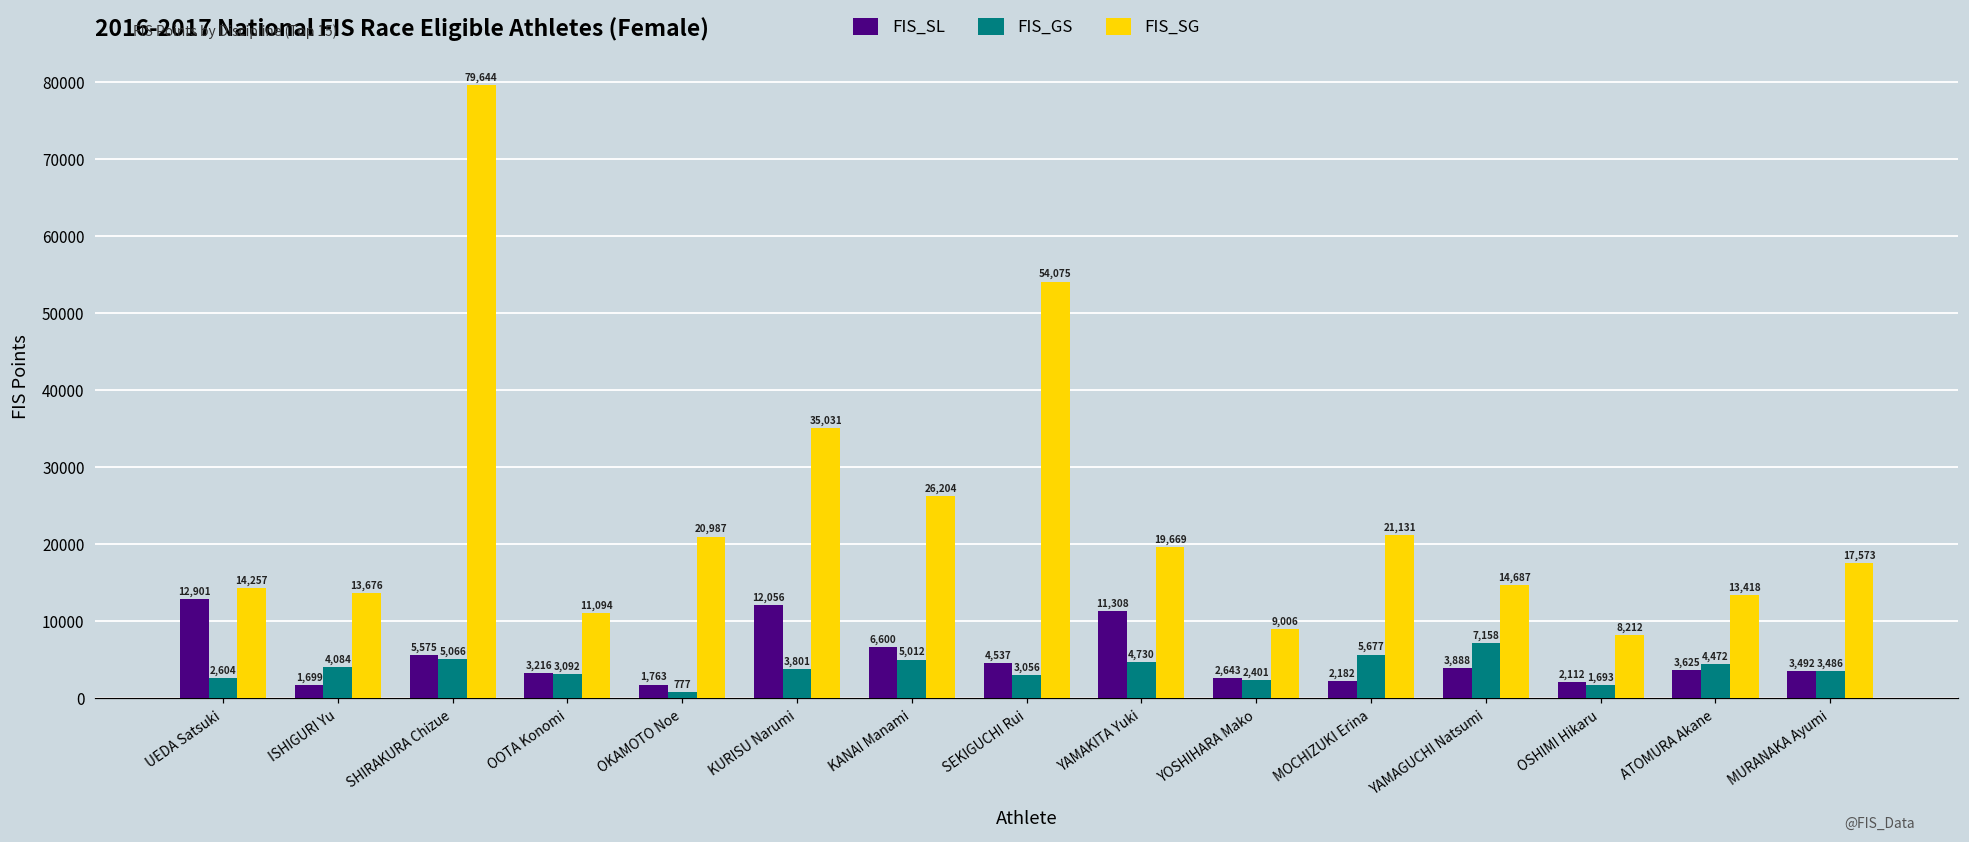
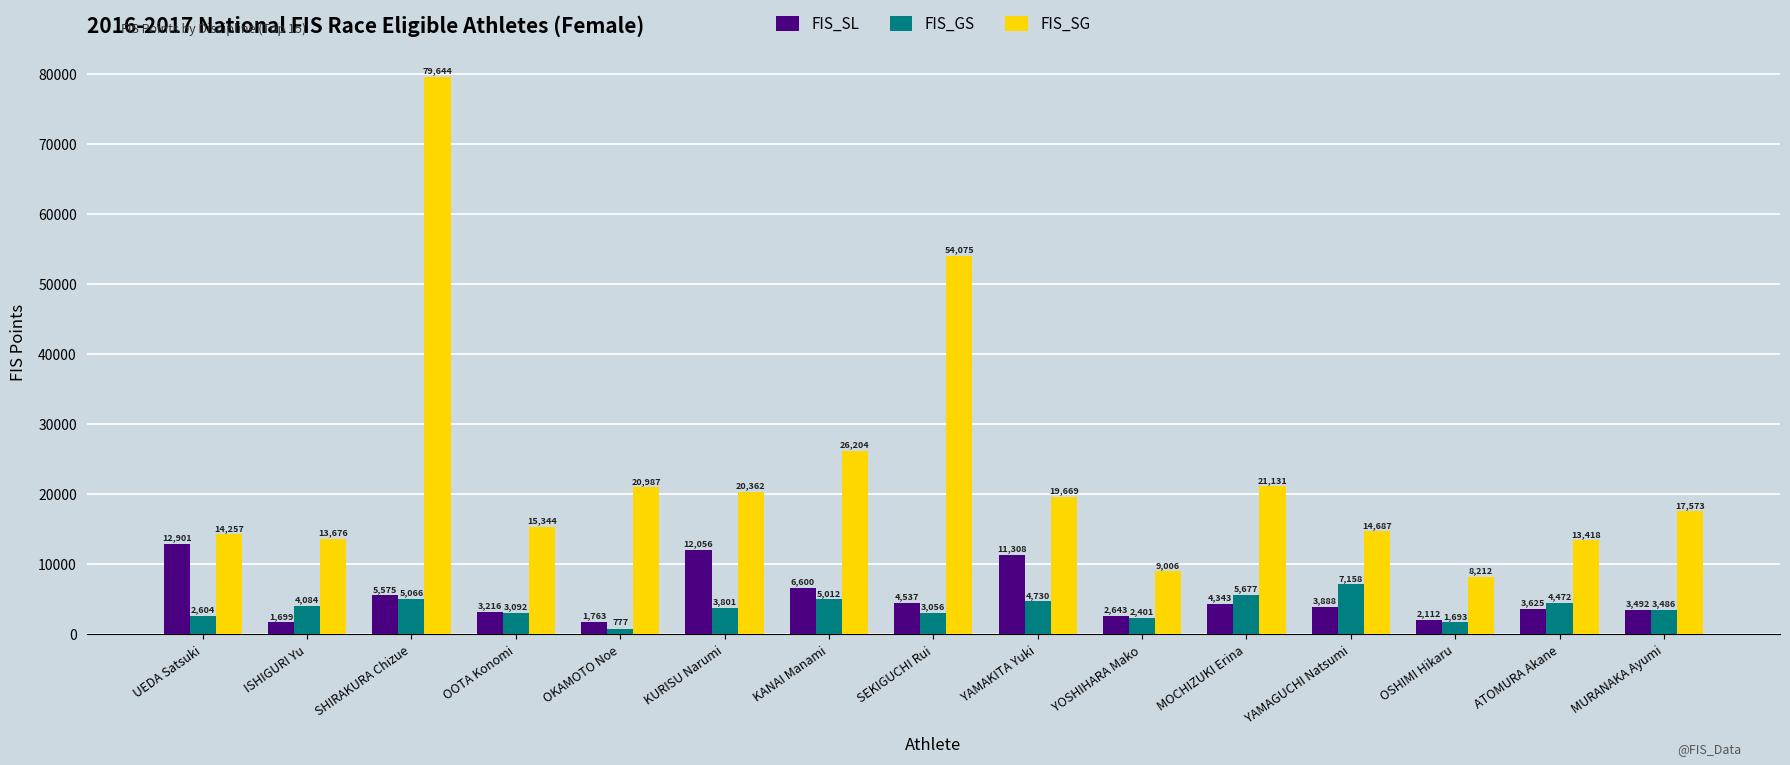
  {
    "FIS_SL": {
      "UEDA Satsuki": "12,901",
      "ISHIGURI Yu": "1,699",
      "SHIRAKURA Chizue": "5,575",
      "OOTA Konomi": "3,216",
      "OKAMOTO Noe": "1,763",
      "KURISU Narumi": "12,056",
      "KANAI Manami": "6,600",
      "SEKIGUCHI Rui": "4,537",
      "YAMAKITA Yuki": "11,308",
      "YOSHIHARA Mako": "2,643",
-     "MOCHIZUKI Erina": "2,182",
+     "MOCHIZUKI Erina": "4,343",
      "YAMAGUCHI Natsumi": "3,888",
      "OSHIMI Hikaru": "2,112",
      "ATOMURA Akane": "3,625",
      "MURANAKA Ayumi": "3,492"
    },
    "FIS_GS": {
      "UEDA Satsuki": "2,604",
      "ISHIGURI Yu": "4,084",
      "SHIRAKURA Chizue": "5,066",
      "OOTA Konomi": "3,092",
      "OKAMOTO Noe": "777",
      "KURISU Narumi": "3,801",
      "KANAI Manami": "5,012",
      "SEKIGUCHI Rui": "3,056",
      "YAMAKITA Yuki": "4,730",
      "YOSHIHARA Mako": "2,401",
      "MOCHIZUKI Erina": "5,677",
      "YAMAGUCHI Natsumi": "7,158",
      "OSHIMI Hikaru": "1,693",
      "ATOMURA Akane": "4,472",
      "MURANAKA Ayumi": "3,486"
    },
    "FIS_SG": {
      "UEDA Satsuki": "14,257",
      "ISHIGURI Yu": "13,676",
      "SHIRAKURA Chizue": "79,644",
-     "OOTA Konomi": "11,094",
+     "OOTA Konomi": "15,344",
      "OKAMOTO Noe": "20,987",
-     "KURISU Narumi": "35,031",
+     "KURISU Narumi": "20,362",
      "KANAI Manami": "26,204",
      "SEKIGUCHI Rui": "54,075",
      "YAMAKITA Yuki": "19,669",
      "YOSHIHARA Mako": "9,006",
      "MOCHIZUKI Erina": "21,131",
      "YAMAGUCHI Natsumi": "14,687",
      "OSHIMI Hikaru": "8,212",
      "ATOMURA Akane": "13,418",
      "MURANAKA Ayumi": "17,573"
    }
  }
